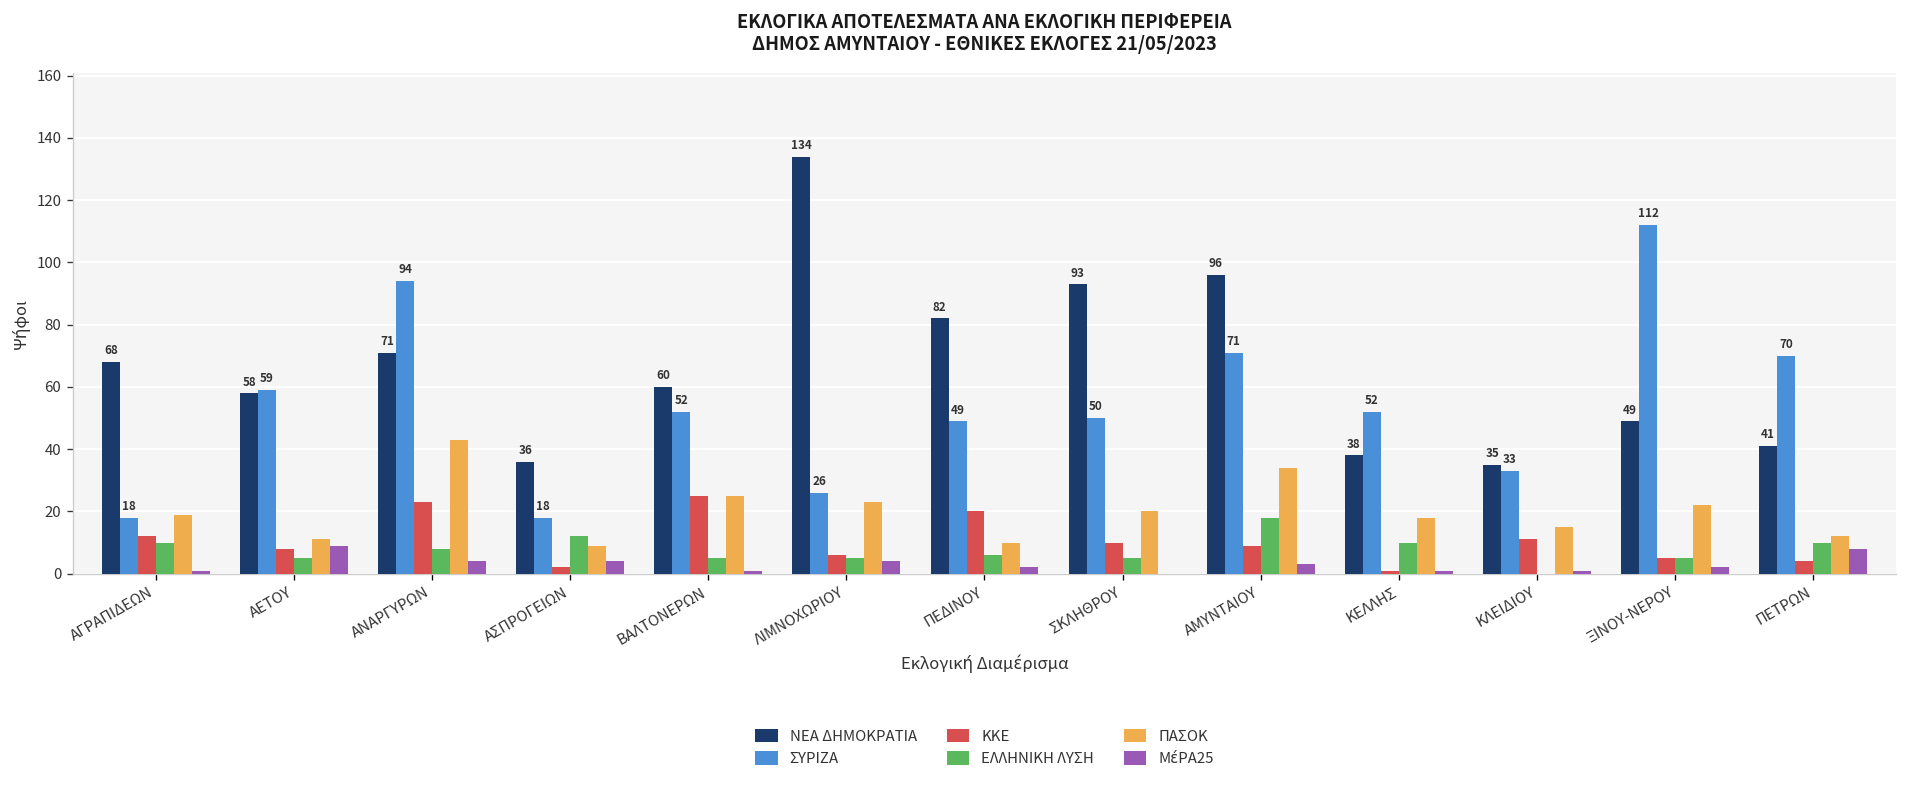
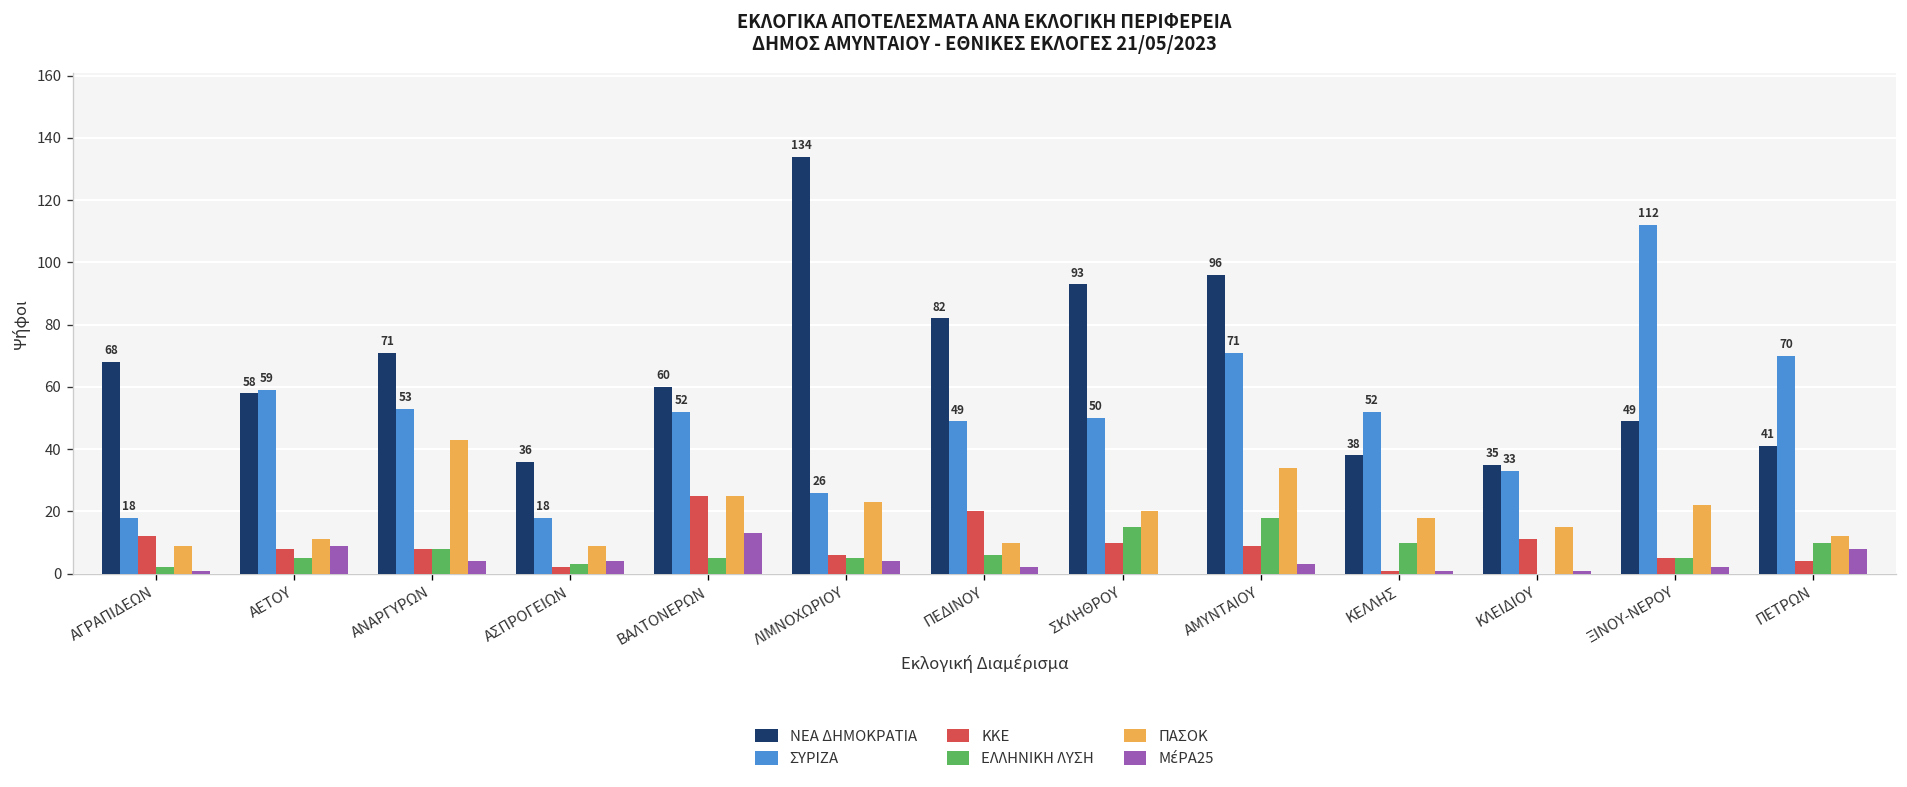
  {
    "ΝΕΑ ΔΗΜΟΚΡΑΤΙΑ": {
      "ΑΓΡΑΠΙΔΕΩΝ": 68,
      "ΑΕΤΟΥ": 58,
      "ΑΝΑΡΓΥΡΩΝ": 71,
      "ΑΣΠΡΟΓΕΙΩΝ": 36,
      "ΒΑΛΤΟΝΕΡΩΝ": 60,
      "ΛΙΜΝΟΧΩΡΙΟΥ": 134,
      "ΠΕΔΙΝΟΥ": 82,
      "ΣΚΛΗΘΡΟΥ": 93,
      "ΑΜΥΝΤΑΙΟΥ": 96,
      "ΚΕΛΛΗΣ": 38,
      "ΚΛΕΙΔΙΟΥ": 35,
      "ΞΙΝΟΥ-ΝΕΡΟΥ": 49,
      "ΠΕΤΡΩΝ": 41
    },
    "ΣΥΡΙΖΑ": {
      "ΑΓΡΑΠΙΔΕΩΝ": 18,
      "ΑΕΤΟΥ": 59,
-     "ΑΝΑΡΓΥΡΩΝ": 94,
+     "ΑΝΑΡΓΥΡΩΝ": 53,
      "ΑΣΠΡΟΓΕΙΩΝ": 18,
      "ΒΑΛΤΟΝΕΡΩΝ": 52,
      "ΛΙΜΝΟΧΩΡΙΟΥ": 26,
      "ΠΕΔΙΝΟΥ": 49,
      "ΣΚΛΗΘΡΟΥ": 50,
      "ΑΜΥΝΤΑΙΟΥ": 71,
      "ΚΕΛΛΗΣ": 52,
      "ΚΛΕΙΔΙΟΥ": 33,
      "ΞΙΝΟΥ-ΝΕΡΟΥ": 112,
      "ΠΕΤΡΩΝ": 70
    },
    "ΚΚΕ": {
      "ΑΓΡΑΠΙΔΕΩΝ": 12,
      "ΑΕΤΟΥ": 8,
-     "ΑΝΑΡΓΥΡΩΝ": 23,
+     "ΑΝΑΡΓΥΡΩΝ": 8,
      "ΑΣΠΡΟΓΕΙΩΝ": 2,
      "ΒΑΛΤΟΝΕΡΩΝ": 25,
      "ΛΙΜΝΟΧΩΡΙΟΥ": 6,
      "ΠΕΔΙΝΟΥ": 20,
      "ΣΚΛΗΘΡΟΥ": 10,
      "ΑΜΥΝΤΑΙΟΥ": 9,
      "ΚΕΛΛΗΣ": 1,
      "ΚΛΕΙΔΙΟΥ": 11,
      "ΞΙΝΟΥ-ΝΕΡΟΥ": 5,
      "ΠΕΤΡΩΝ": 4
    },
    "ΕΛΛΗΝΙΚΗ ΛΥΣΗ": {
-     "ΑΓΡΑΠΙΔΕΩΝ": 10,
+     "ΑΓΡΑΠΙΔΕΩΝ": 2,
      "ΑΕΤΟΥ": 5,
      "ΑΝΑΡΓΥΡΩΝ": 8,
-     "ΑΣΠΡΟΓΕΙΩΝ": 12,
+     "ΑΣΠΡΟΓΕΙΩΝ": 3,
      "ΒΑΛΤΟΝΕΡΩΝ": 5,
      "ΛΙΜΝΟΧΩΡΙΟΥ": 5,
      "ΠΕΔΙΝΟΥ": 6,
-     "ΣΚΛΗΘΡΟΥ": 5,
+     "ΣΚΛΗΘΡΟΥ": 15,
      "ΑΜΥΝΤΑΙΟΥ": 18,
      "ΚΕΛΛΗΣ": 10,
      "ΚΛΕΙΔΙΟΥ": 0,
      "ΞΙΝΟΥ-ΝΕΡΟΥ": 5,
      "ΠΕΤΡΩΝ": 10
    },
    "ΠΑΣΟΚ": {
-     "ΑΓΡΑΠΙΔΕΩΝ": 19,
+     "ΑΓΡΑΠΙΔΕΩΝ": 9,
      "ΑΕΤΟΥ": 11,
      "ΑΝΑΡΓΥΡΩΝ": 43,
      "ΑΣΠΡΟΓΕΙΩΝ": 9,
      "ΒΑΛΤΟΝΕΡΩΝ": 25,
      "ΛΙΜΝΟΧΩΡΙΟΥ": 23,
      "ΠΕΔΙΝΟΥ": 10,
      "ΣΚΛΗΘΡΟΥ": 20,
      "ΑΜΥΝΤΑΙΟΥ": 34,
      "ΚΕΛΛΗΣ": 18,
      "ΚΛΕΙΔΙΟΥ": 15,
      "ΞΙΝΟΥ-ΝΕΡΟΥ": 22,
      "ΠΕΤΡΩΝ": 12
    },
    "ΜέΡΑ25": {
      "ΑΓΡΑΠΙΔΕΩΝ": 1,
      "ΑΕΤΟΥ": 9,
      "ΑΝΑΡΓΥΡΩΝ": 4,
      "ΑΣΠΡΟΓΕΙΩΝ": 4,
-     "ΒΑΛΤΟΝΕΡΩΝ": 1,
+     "ΒΑΛΤΟΝΕΡΩΝ": 13,
      "ΛΙΜΝΟΧΩΡΙΟΥ": 4,
      "ΠΕΔΙΝΟΥ": 2,
      "ΣΚΛΗΘΡΟΥ": 0,
      "ΑΜΥΝΤΑΙΟΥ": 3,
      "ΚΕΛΛΗΣ": 1,
      "ΚΛΕΙΔΙΟΥ": 1,
      "ΞΙΝΟΥ-ΝΕΡΟΥ": 2,
      "ΠΕΤΡΩΝ": 8
    }
  }
